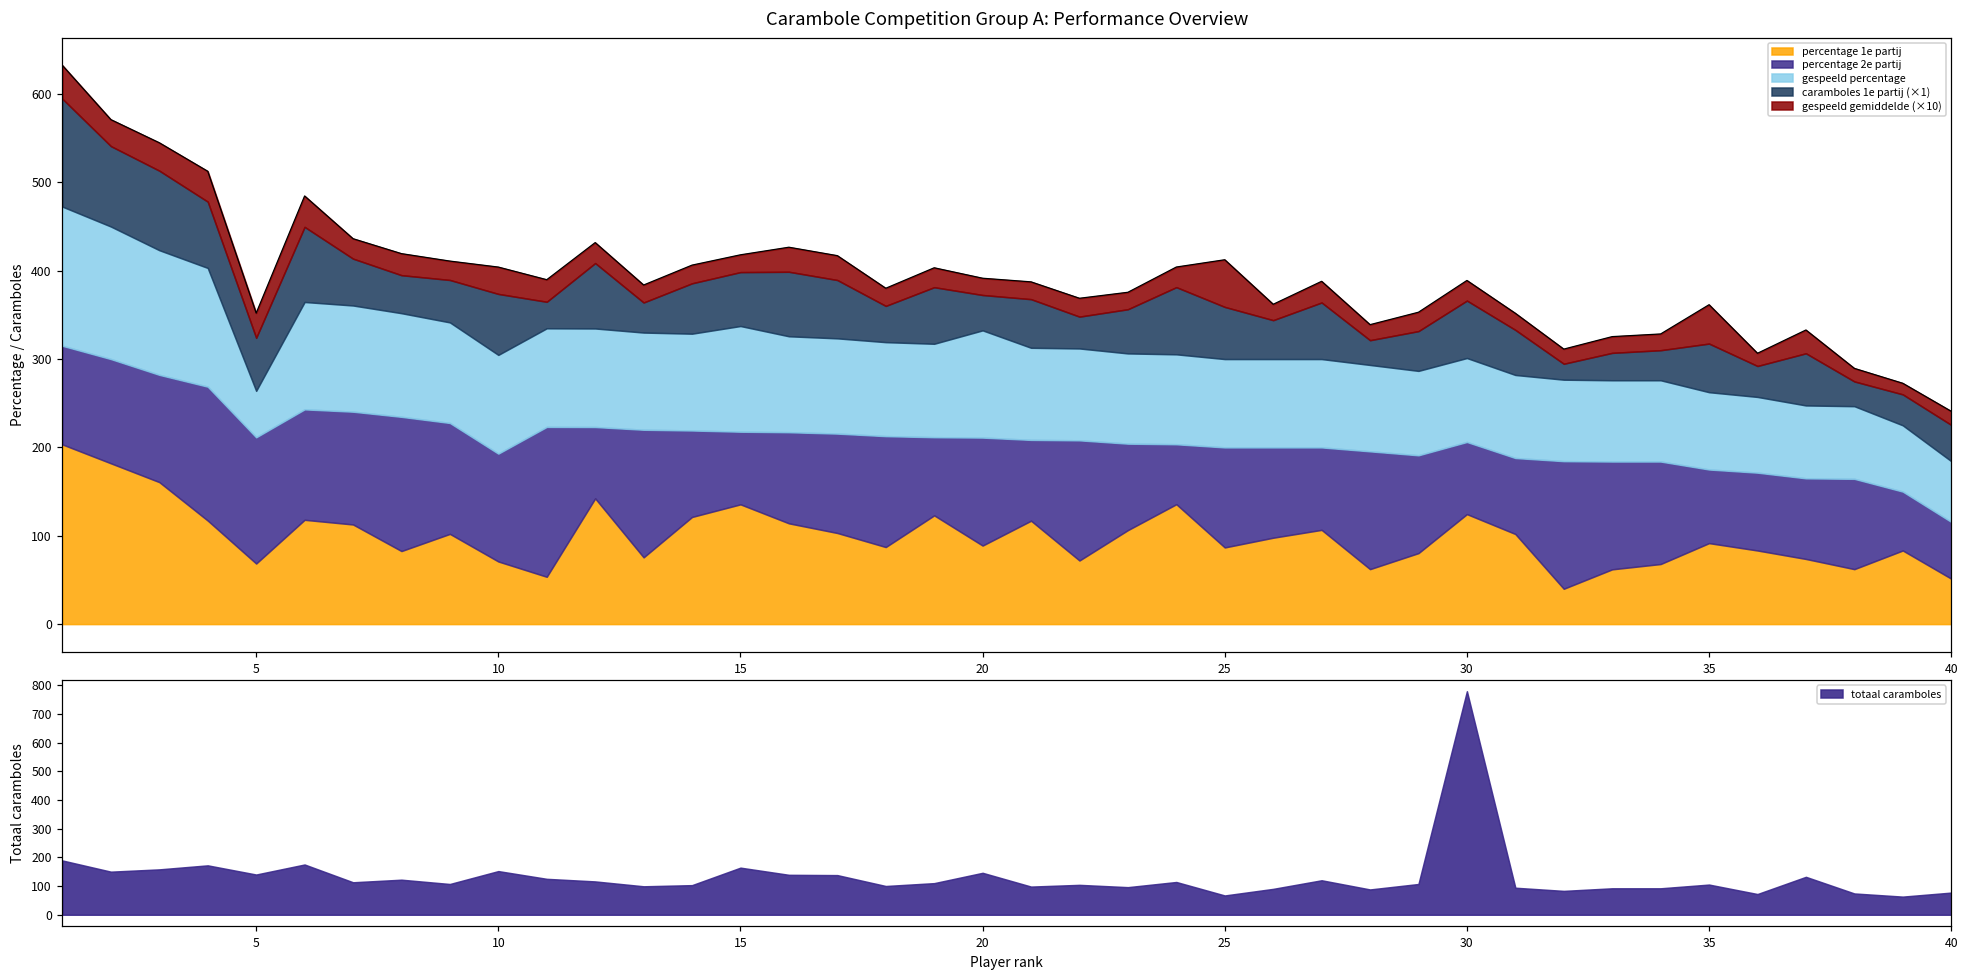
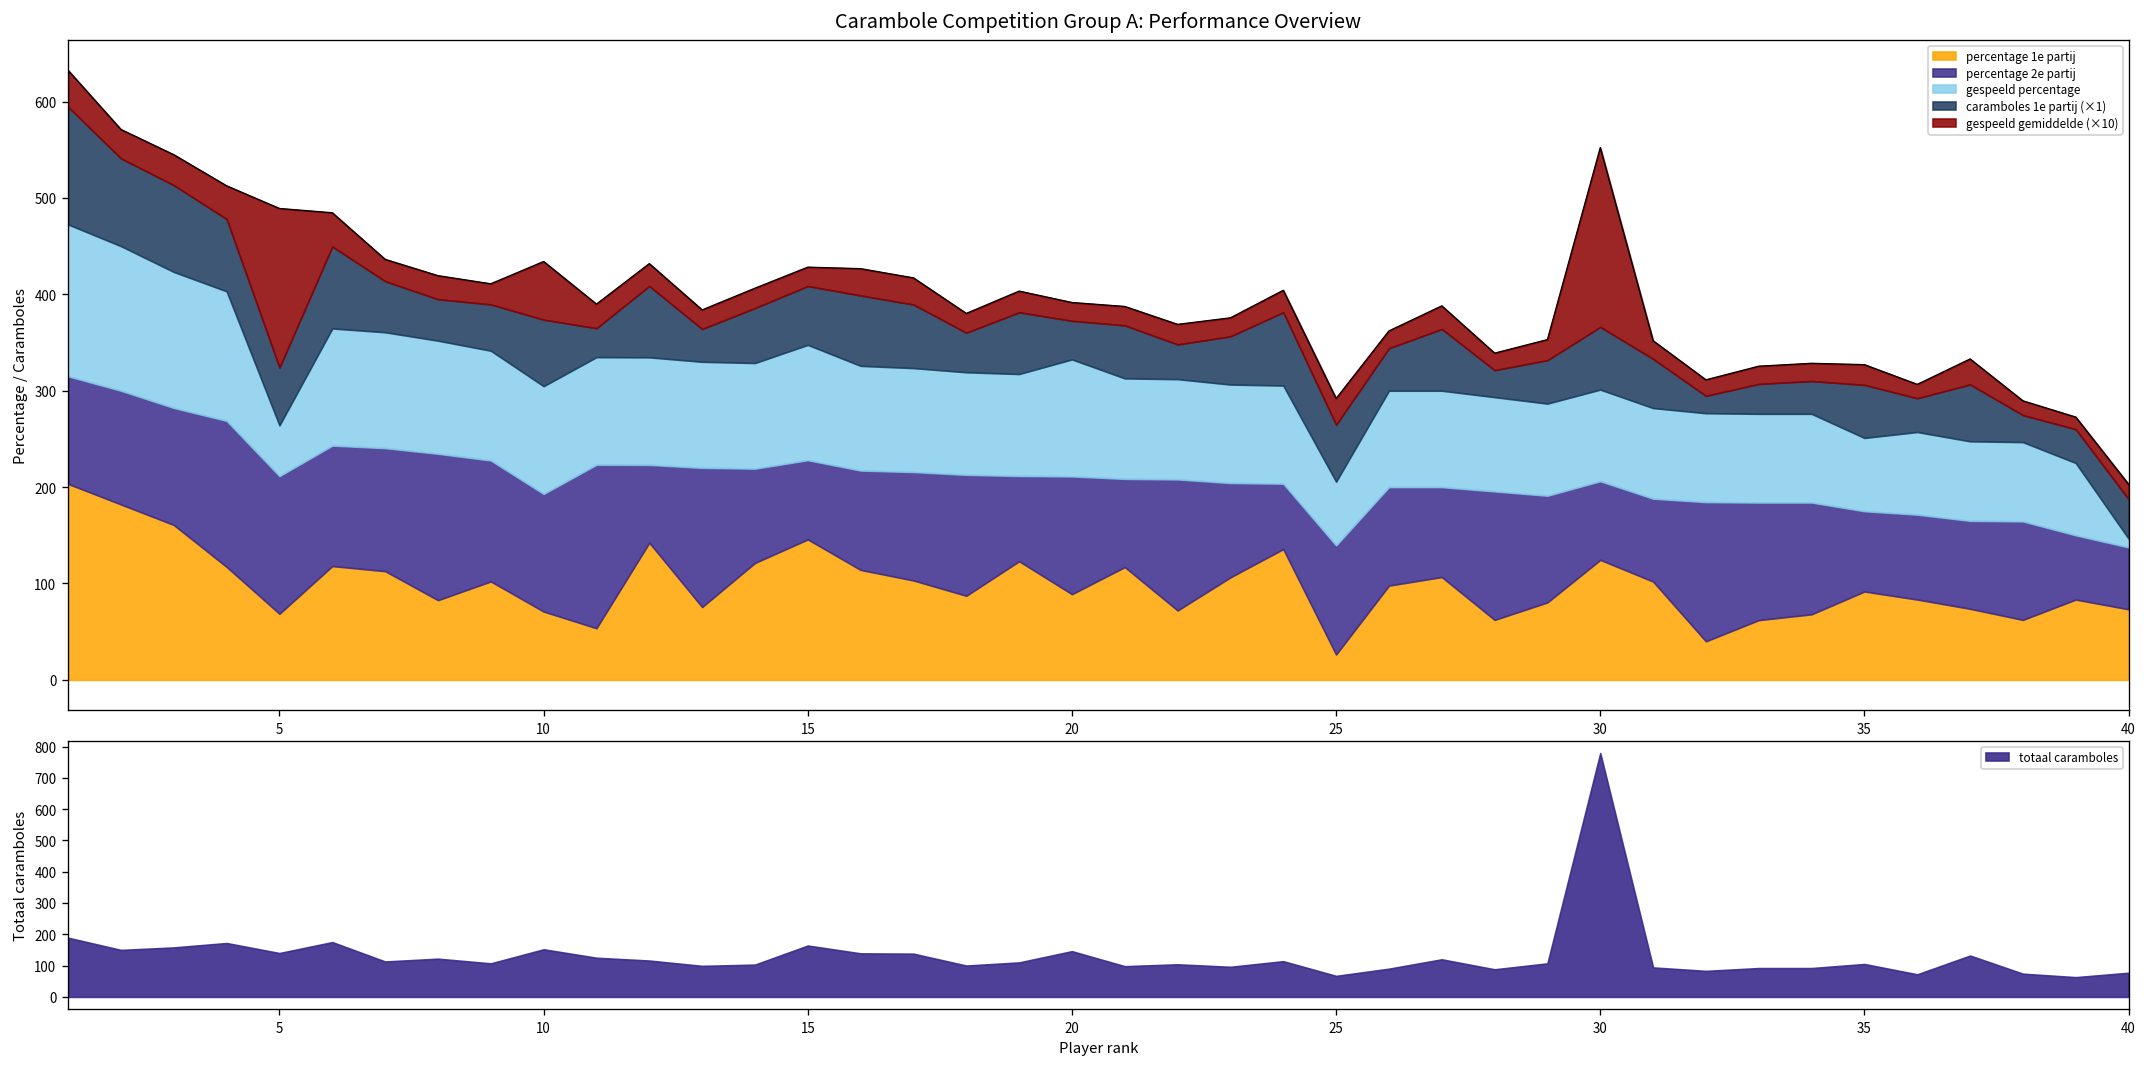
  {
    "Carambole Competition Group A: Performance Overview": {
      "percentage 1e partij": {
        "5": 70,
        "10": 70,
-       "15": 140,
+       "15": 150,
        "20": 90,
-       "25": 90,
+       "25": 30,
        "30": 120,
        "35": 90,
-       "40": 50
+       "40": 70
      },
      "gespeeld percentage": {
        "5": 50,
        "10": 110,
        "15": 120,
        "20": 120,
-       "25": 100,
+       "25": 70,
        "30": 90,
-       "35": 90,
-       "40": 70
+       "35": 80,
+       "40": 10
      },
      "gespeeld gemiddelde (×10)": {
-       "5": 30,
-       "10": 30,
+       "5": 170,
+       "10": 60,
        "15": 20,
        "20": 20,
-       "25": 50,
-       "30": 20,
-       "35": 40,
+       "25": 30,
+       "30": 190,
+       "35": 20,
        "40": 20
      }
    }
  }
